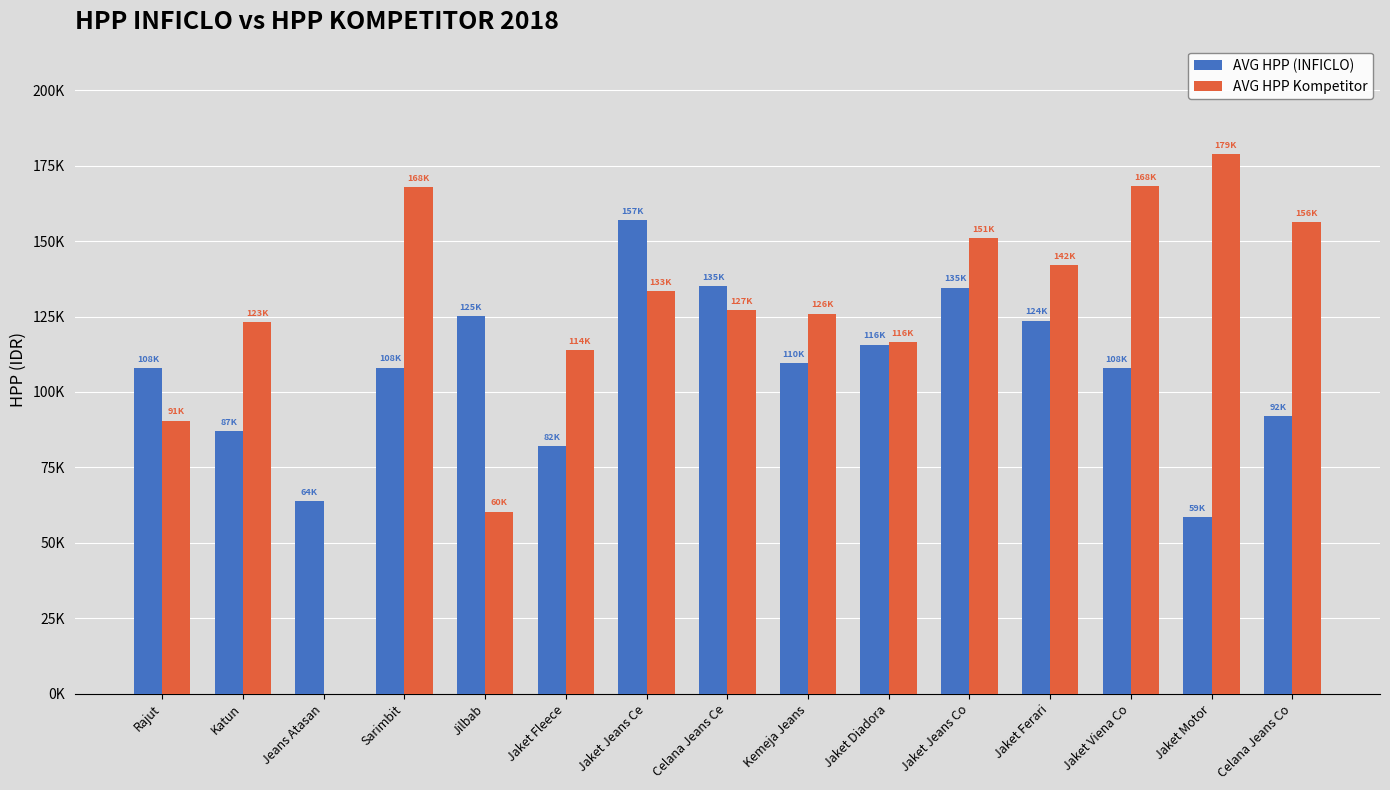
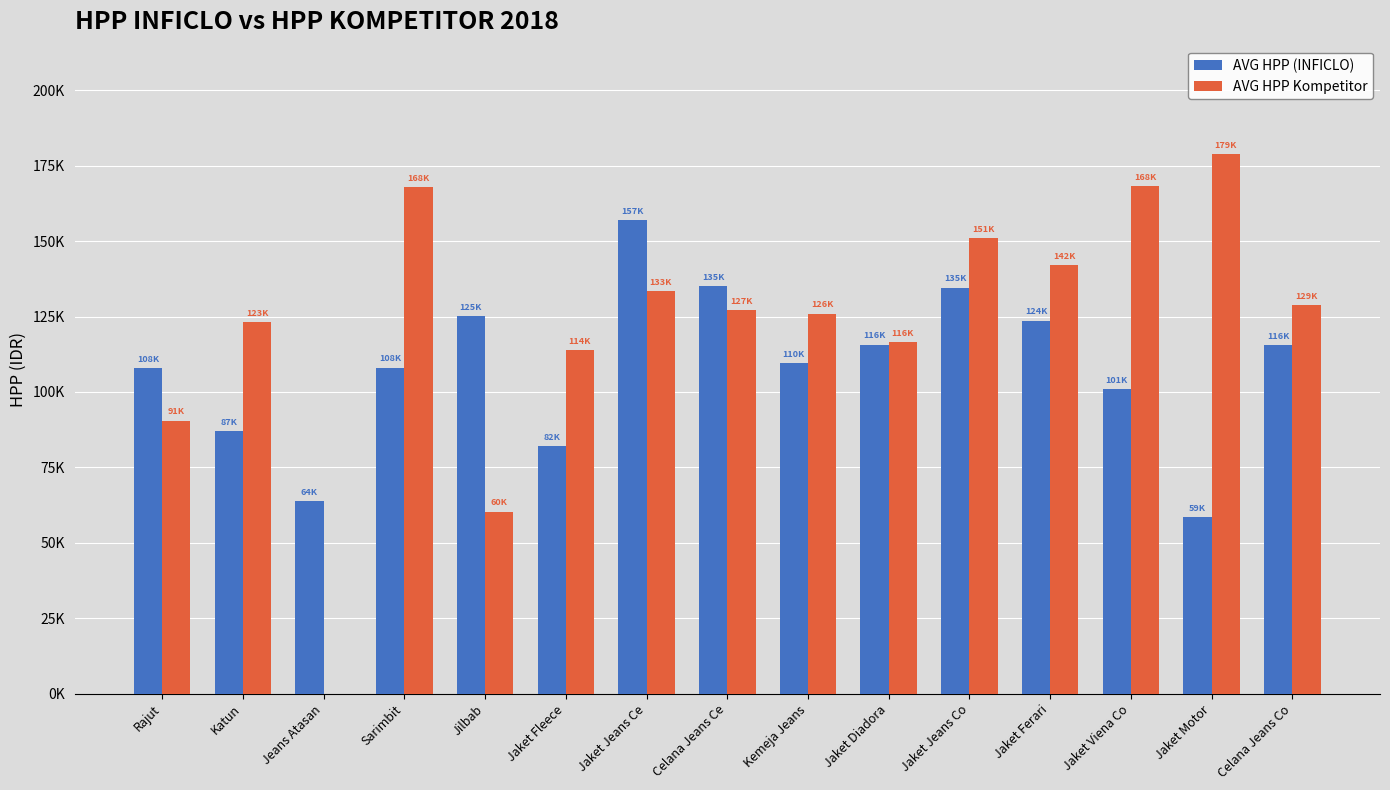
  {
    "AVG HPP (INFICLO)": {
      "Rajut": "108K",
      "Katun": "87K",
      "Jeans Atasan": "64K",
      "Sarimbit": "108K",
      "Jilbab": "125K",
      "Jaket Fleece": "82K",
      "Jaket Jeans Ce": "157K",
      "Celana Jeans Ce": "135K",
      "Kemeja Jeans": "110K",
      "Jaket Diadora": "116K",
      "Jaket Jeans Co": "135K",
      "Jaket Ferari": "124K",
-     "Jaket Viena Co": "108K",
+     "Jaket Viena Co": "101K",
      "Jaket Motor": "59K",
-     "Celana Jeans Co": "92K"
+     "Celana Jeans Co": "116K"
    },
    "AVG HPP Kompetitor": {
      "Rajut": "91K",
      "Katun": "123K",
      "Sarimbit": "168K",
      "Jilbab": "60K",
      "Jaket Fleece": "114K",
      "Jaket Jeans Ce": "133K",
      "Celana Jeans Ce": "127K",
      "Kemeja Jeans": "126K",
      "Jaket Diadora": "116K",
      "Jaket Jeans Co": "151K",
      "Jaket Ferari": "142K",
      "Jaket Viena Co": "168K",
      "Jaket Motor": "179K",
-     "Celana Jeans Co": "156K"
+     "Celana Jeans Co": "129K"
    }
  }
